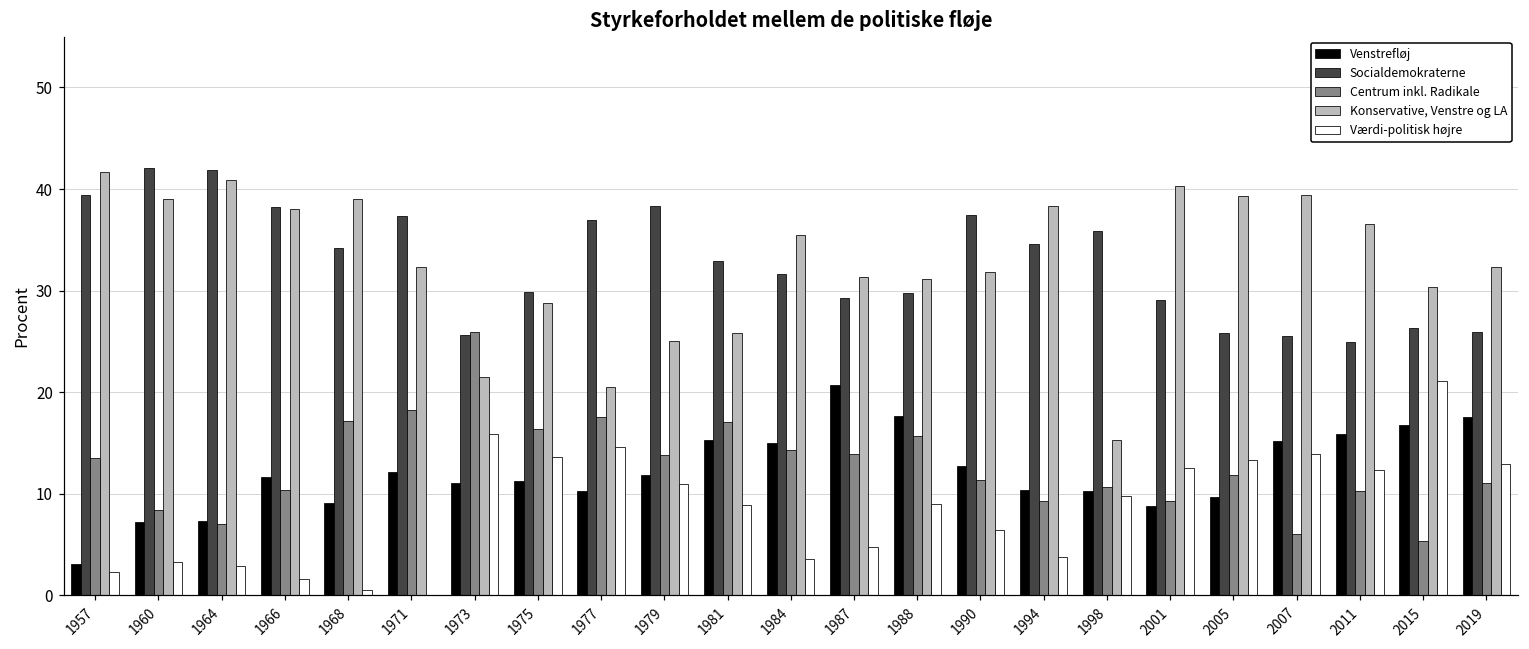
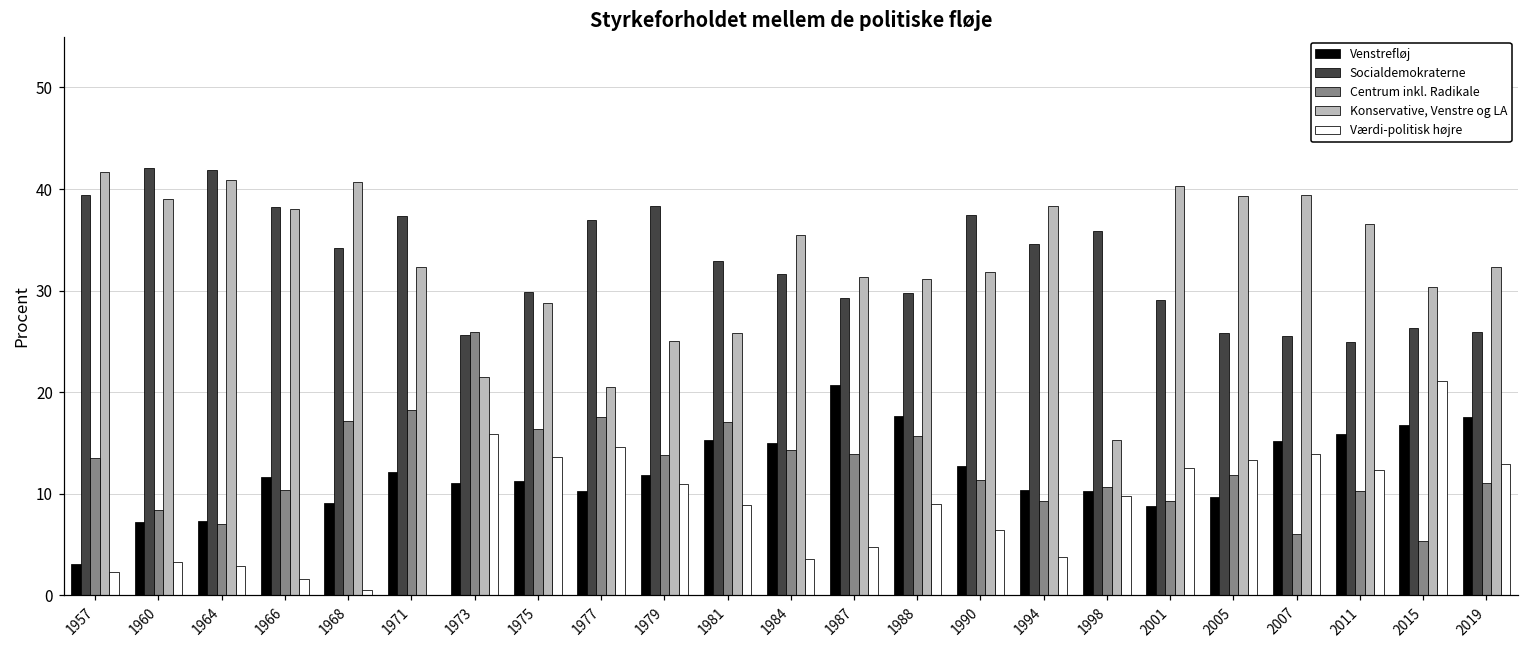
  {
    "Venstrefløj": {
      "1957": 3,
      "1960": 7,
      "1964": 7,
      "1966": 12,
      "1968": 9,
      "1971": 12,
      "1973": 11,
      "1975": 11,
      "1977": 10,
      "1979": 12,
      "1981": 15,
      "1984": 15,
      "1987": 21,
      "1988": 18,
      "1990": 13,
      "1994": 10,
      "1998": 10,
      "2001": 9,
      "2005": 10,
      "2007": 15,
      "2011": 16,
      "2015": 17,
      "2019": 18
    },
    "Socialdemokraterne": {
      "1957": 39,
      "1960": 42,
      "1964": 42,
      "1966": 38,
      "1968": 34,
      "1971": 37,
      "1973": 26,
      "1975": 30,
      "1977": 37,
      "1979": 38,
      "1981": 33,
      "1984": 32,
      "1987": 29,
      "1988": 30,
      "1990": 37,
      "1994": 35,
      "1998": 36,
      "2001": 29,
      "2005": 26,
      "2007": 26,
      "2011": 25,
      "2015": 26,
      "2019": 26
    },
    "Centrum inkl. Radikale": {
      "1957": 14,
      "1960": 8,
      "1964": 7,
      "1966": 10,
      "1968": 17,
      "1971": 18,
      "1973": 26,
      "1975": 16,
      "1977": 18,
      "1979": 14,
      "1981": 17,
      "1984": 14,
      "1987": 14,
      "1988": 16,
      "1990": 11,
      "1994": 9,
      "1998": 11,
      "2001": 9,
      "2005": 12,
      "2007": 6,
      "2011": 10,
      "2015": 5,
      "2019": 11
    },
    "Konservative, Venstre og LA": {
      "1957": 42,
      "1960": 39,
      "1964": 41,
      "1966": 38,
-     "1968": 39,
+     "1968": 41,
      "1971": 32,
      "1973": 22,
      "1975": 29,
      "1977": 21,
      "1979": 25,
      "1981": 26,
      "1984": 36,
      "1987": 31,
      "1988": 31,
      "1990": 32,
      "1994": 38,
      "1998": 15,
      "2001": 40,
      "2005": 39,
      "2007": 39,
      "2011": 37,
      "2015": 30,
      "2019": 32
    },
    "Værdi-politisk højre": {
      "1957": 2,
      "1960": 3,
      "1964": 3,
      "1966": 2,
      "1968": 1,
      "1971": 0,
      "1973": 16,
      "1975": 14,
      "1977": 15,
      "1979": 11,
      "1981": 9,
      "1984": 4,
      "1987": 5,
      "1988": 9,
      "1990": 6,
      "1994": 4,
      "1998": 10,
      "2001": 13,
      "2005": 13,
      "2007": 14,
      "2011": 12,
      "2015": 21,
      "2019": 13
    }
  }
